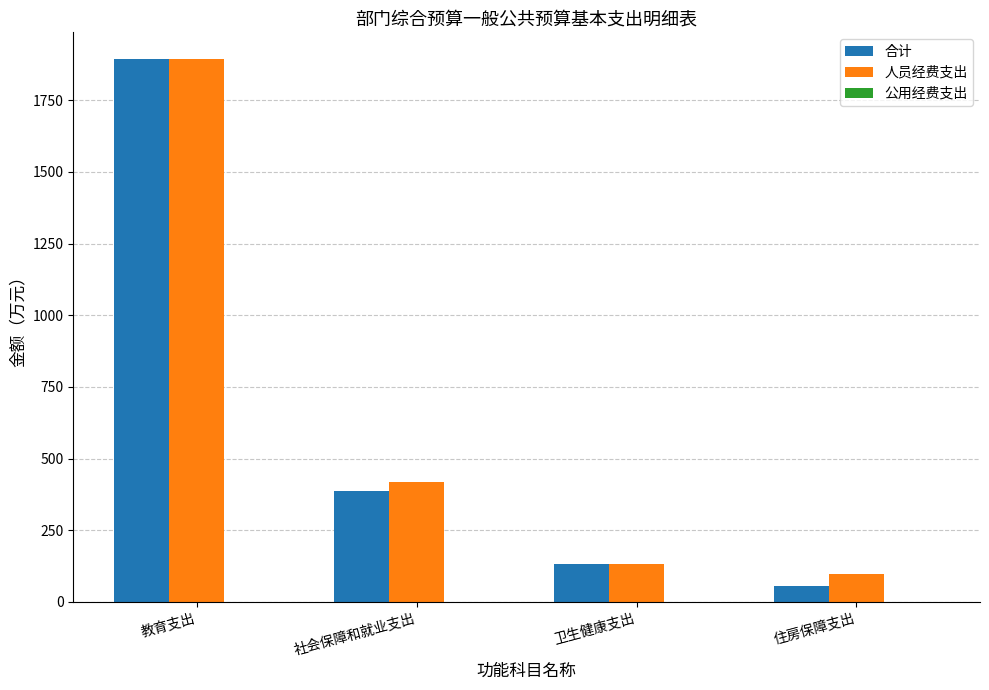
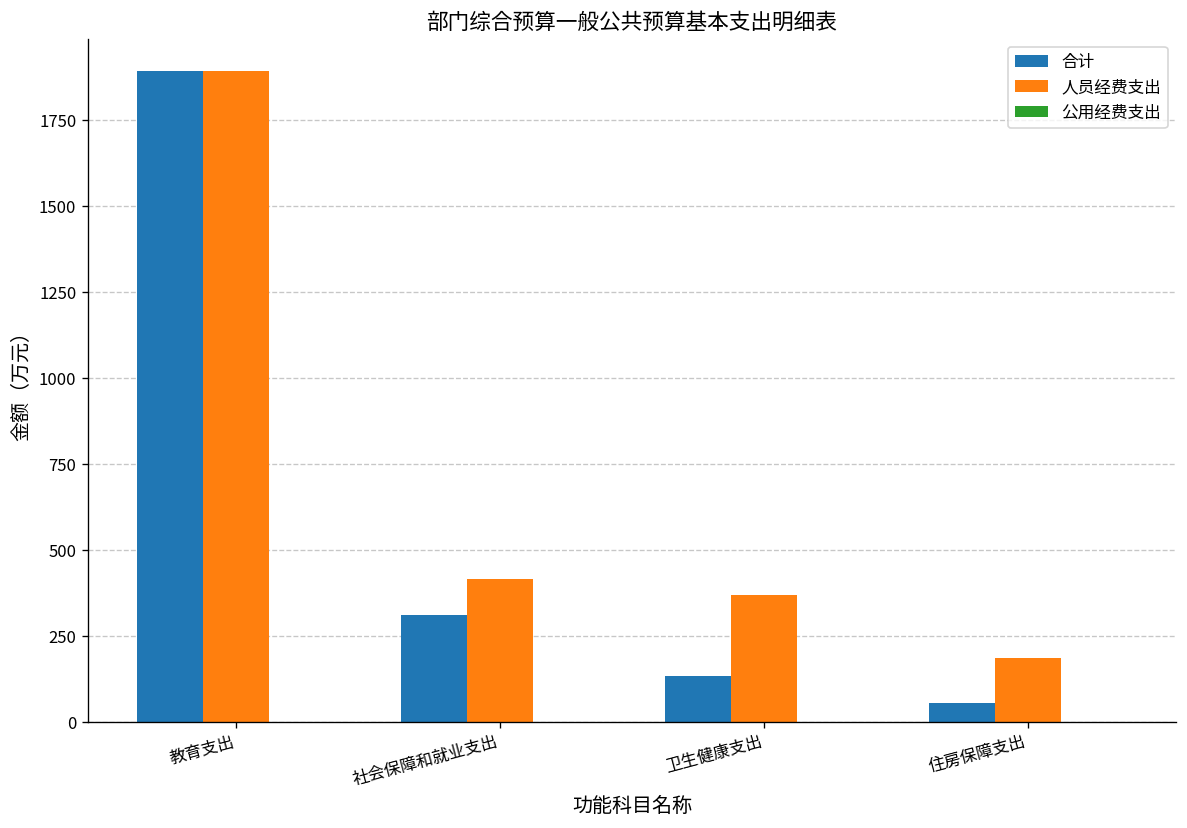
  {
    "合计": {
      "教育支出": 1890,
-     "社会保障和就业支出": 390,
+     "社会保障和就业支出": 310,
      "卫生健康支出": 130,
      "住房保障支出": 60
    },
    "人员经费支出": {
      "教育支出": 1890,
      "社会保障和就业支出": 420,
-     "卫生健康支出": 130,
-     "住房保障支出": 100
+     "卫生健康支出": 370,
+     "住房保障支出": 190
    },
    "公用经费支出": {
      "教育支出": 0,
      "社会保障和就业支出": 0,
      "卫生健康支出": 0,
      "住房保障支出": 0
    }
  }
